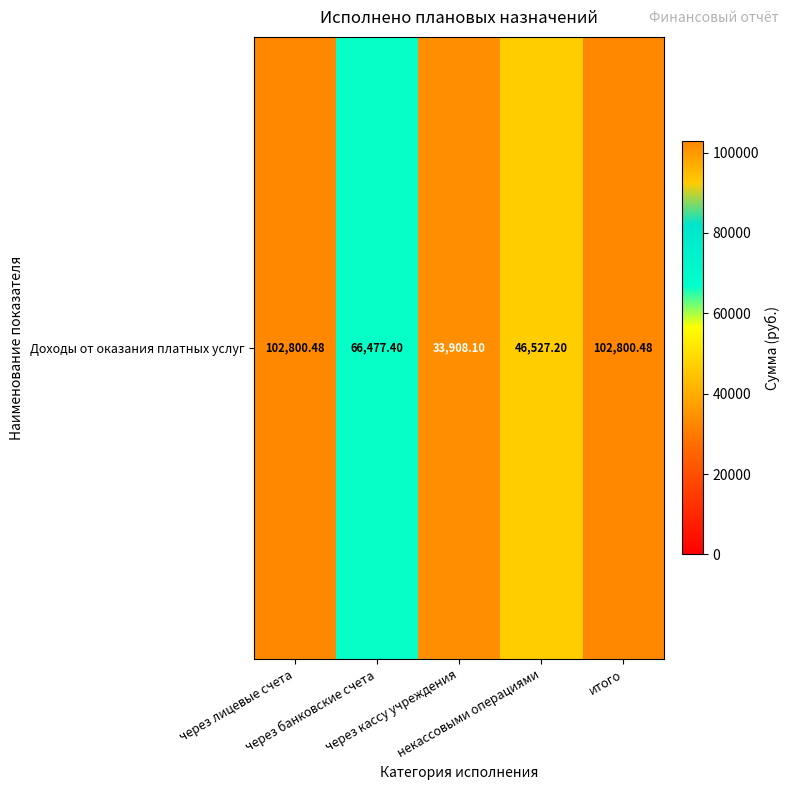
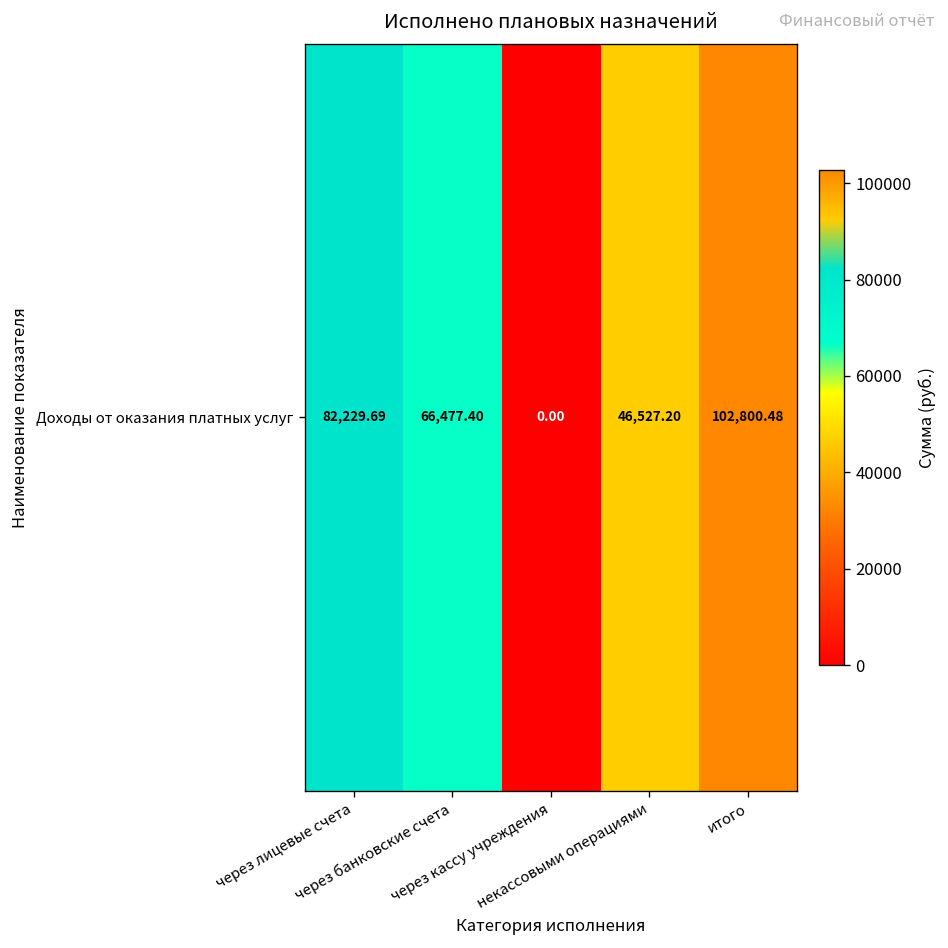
  {
    "Доходы от оказания платных услуг": {
-     "через лицевые счета": "102,800.48",
+     "через лицевые счета": "82,229.69",
      "через банковские счета": "66,477.40",
-     "через кассу учреждения": "33,908.10",
+     "через кассу учреждения": "0.00",
      "некассовыми операциями": "46,527.20",
      "итого": "102,800.48"
    }
  }
